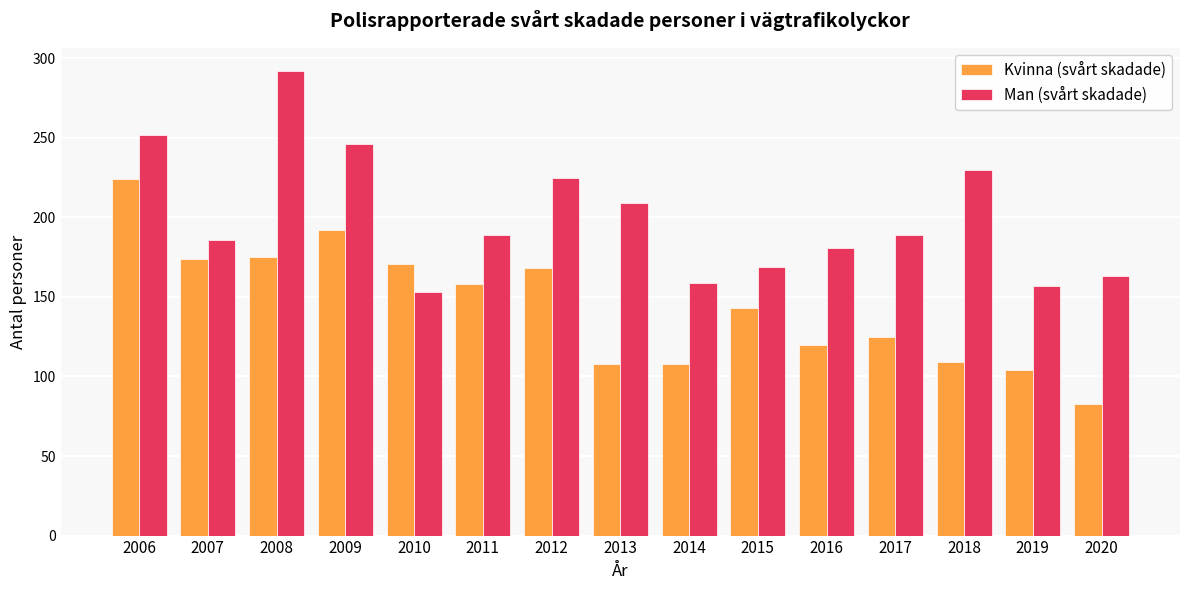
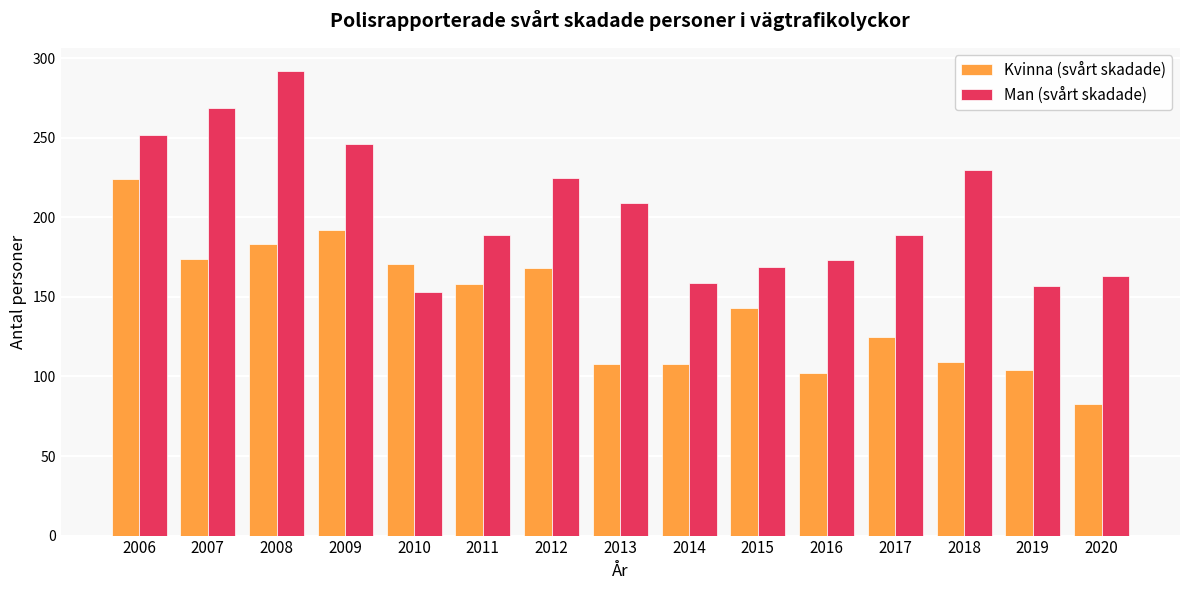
  {
    "Kvinna (svårt skadade)": {
      "2006": 224,
      "2007": 174,
-     "2008": 175,
+     "2008": 183,
      "2009": 192,
      "2010": 171,
      "2011": 158,
      "2012": 168,
      "2013": 108,
      "2014": 108,
      "2015": 143,
-     "2016": 120,
+     "2016": 102,
      "2017": 125,
      "2018": 109,
      "2019": 104,
      "2020": 83
    },
    "Man (svårt skadade)": {
      "2006": 252,
-     "2007": 186,
+     "2007": 269,
      "2008": 292,
      "2009": 246,
      "2010": 153,
      "2011": 189,
      "2012": 225,
      "2013": 209,
      "2014": 159,
      "2015": 169,
-     "2016": 181,
+     "2016": 173,
      "2017": 189,
      "2018": 230,
      "2019": 157,
      "2020": 163
    }
  }
